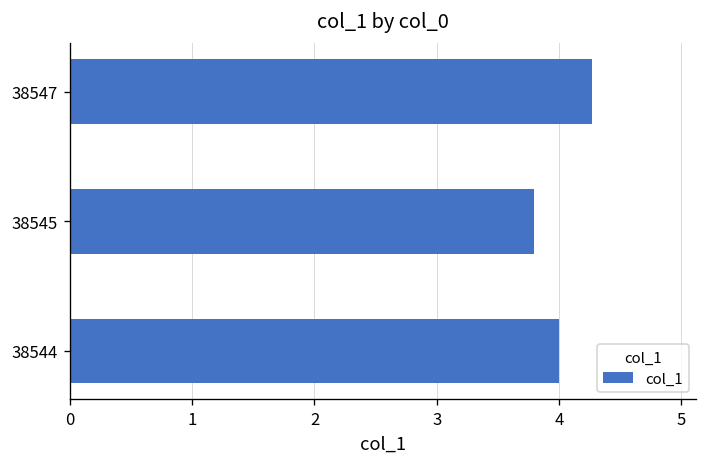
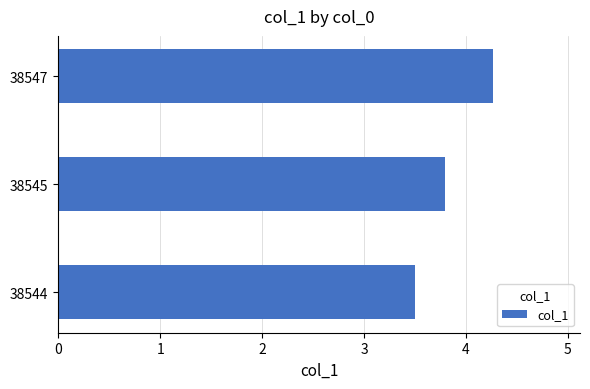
  {
    "38547": 4.27,
    "38545": 3.8,
-   "38544": 4.0
+   "38544": 3.5
  }
